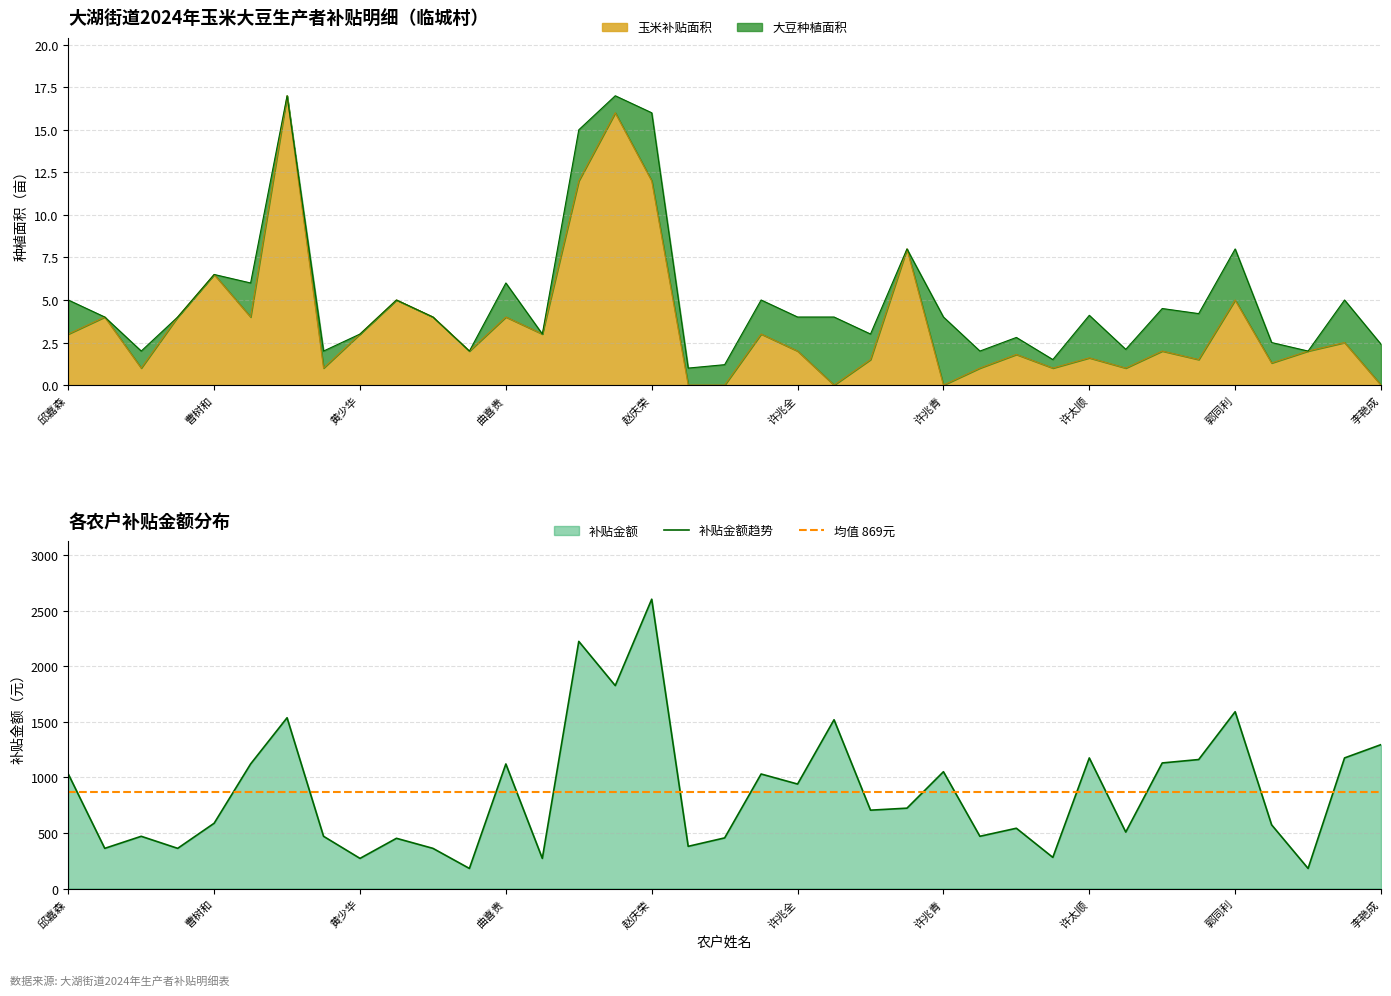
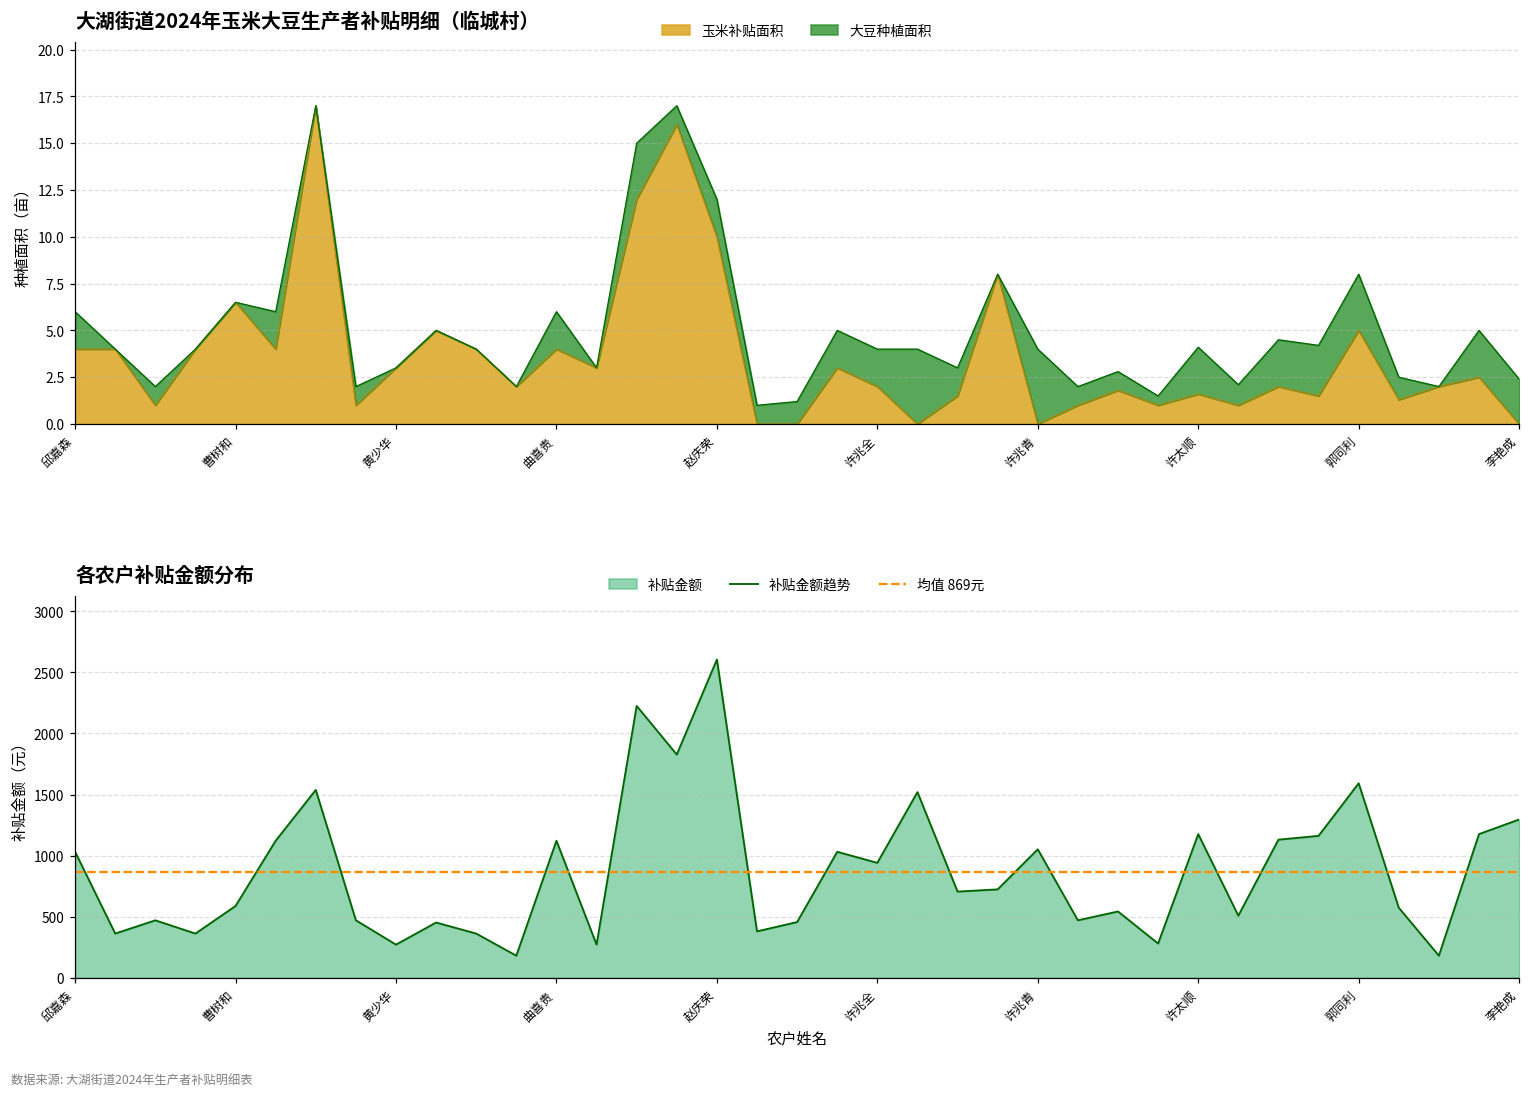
  {
    "大湖街道2024年玉米大豆生产者补贴明细（临城村）": {
      "玉米补贴面积": {
-       "邱嘉森": 3,
+       "邱嘉森": 4,
        "曲喜贵": 4,
-       "赵庆荣": 12,
+       "赵庆荣": 10,
        "许兆全": 2,
        "许兆青": 0,
        "许太顺": 1.6,
        "郭同利": 5,
        "李艳成": 0
      },
      "大豆种植面积": {
        "邱嘉森": 2,
        "曲喜贵": 2,
-       "赵庆荣": 4,
+       "赵庆荣": 2,
        "许兆全": 2,
        "许兆青": 4,
        "许太顺": 2.5,
        "郭同利": 3,
        "李艳成": 2.4
      }
    },
    "各农户补贴金额分布": {
      "邱嘉森": 1030,
      "曹树和": 590,
      "黄少华": 270,
      "曲喜贵": 1120,
      "赵庆荣": 2610,
      "许兆全": 940,
      "许兆青": 1050,
      "许太顺": 1180,
      "郭同利": 1590,
      "李艳成": 1300
    }
  }
